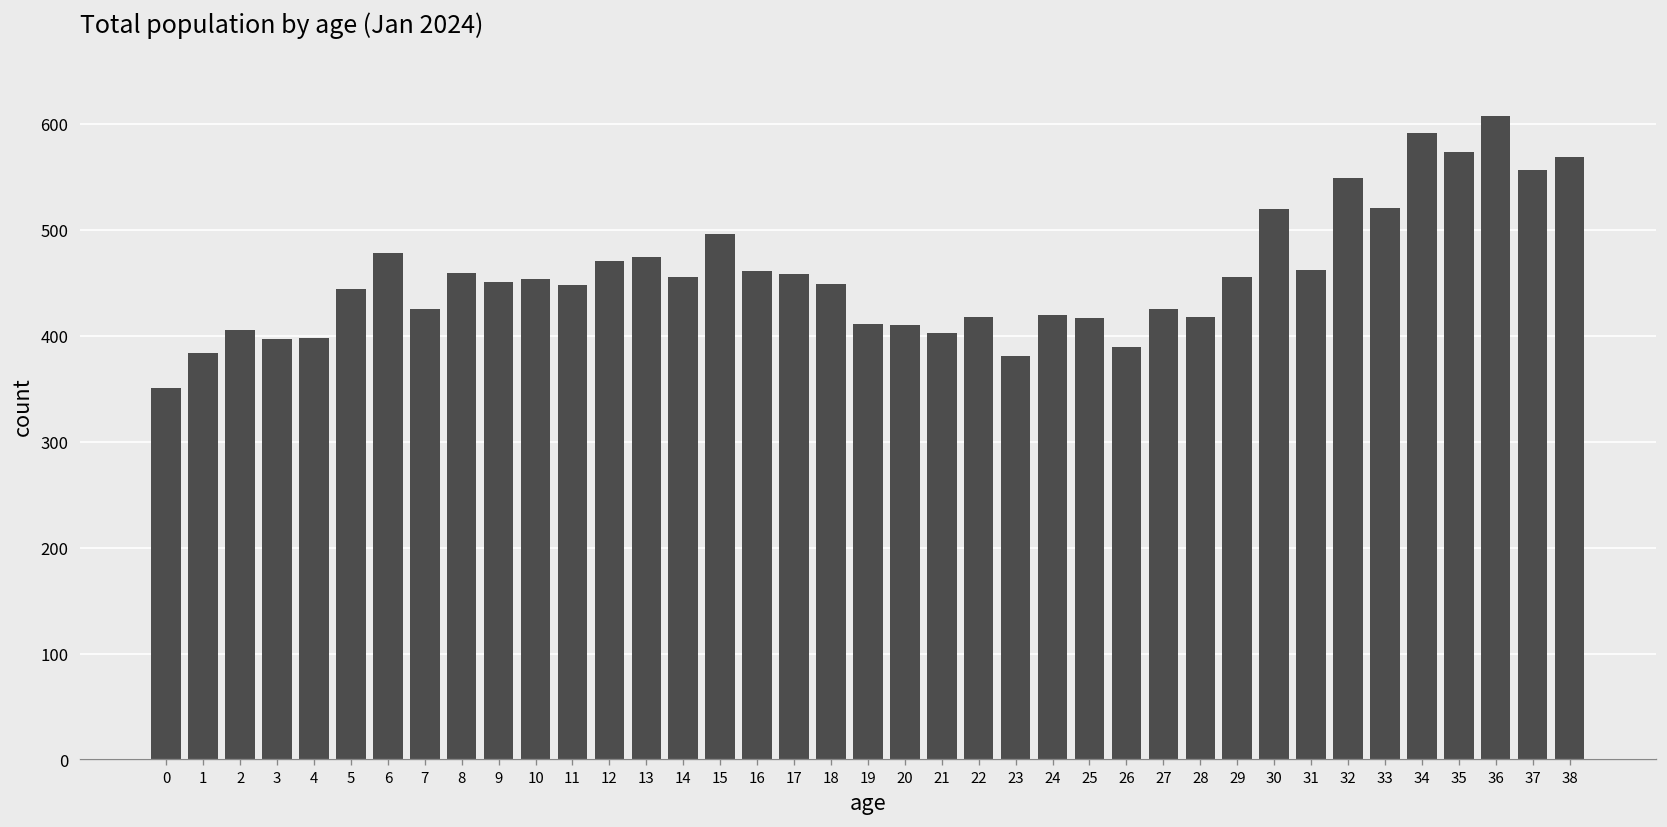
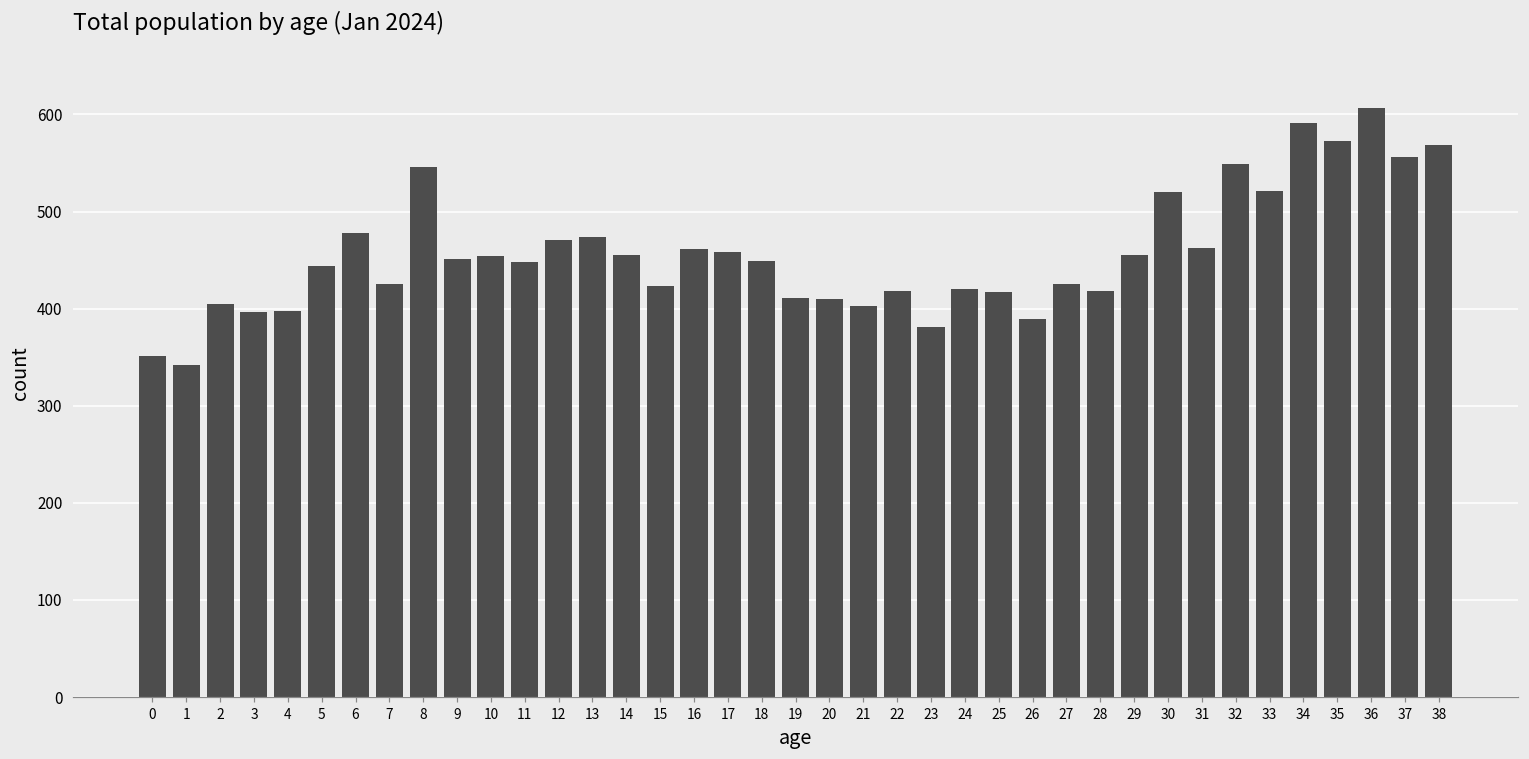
  {
    "0": 350,
-   "1": 380,
+   "1": 340,
    "2": 410,
    "3": 400,
    "4": 400,
    "5": 440,
    "6": 480,
    "7": 430,
-   "8": 460,
+   "8": 550,
    "9": 450,
    "10": 450,
    "11": 450,
    "12": 470,
    "13": 470,
    "14": 460,
-   "15": 500,
+   "15": 420,
    "16": 460,
    "17": 460,
    "18": 450,
    "19": 410,
    "20": 410,
    "21": 400,
    "22": 420,
    "23": 380,
    "24": 420,
    "25": 420,
    "26": 390,
    "27": 430,
    "28": 420,
    "29": 460,
    "30": 520,
    "31": 460,
    "32": 550,
    "33": 520,
    "34": 590,
    "35": 570,
    "36": 610,
    "37": 560,
    "38": 570
  }
